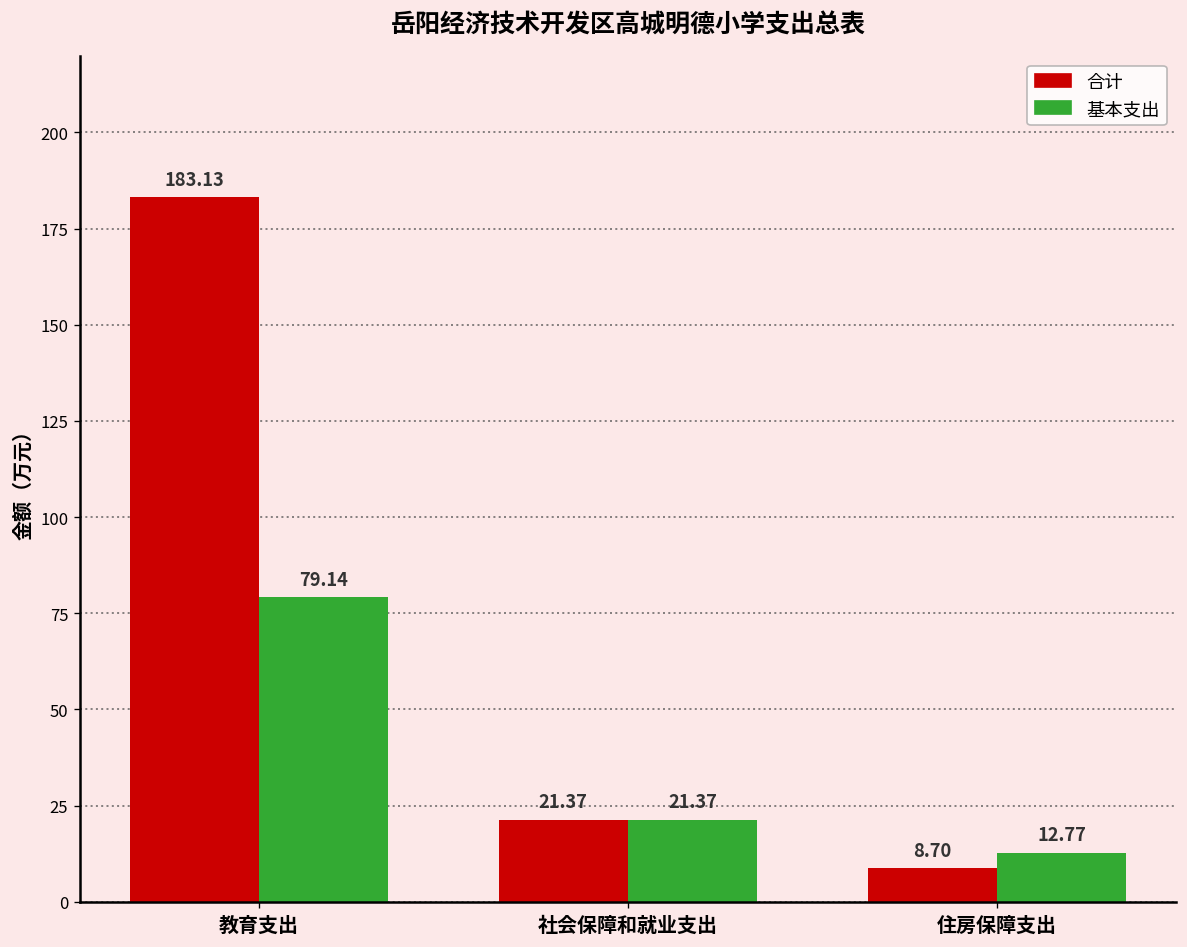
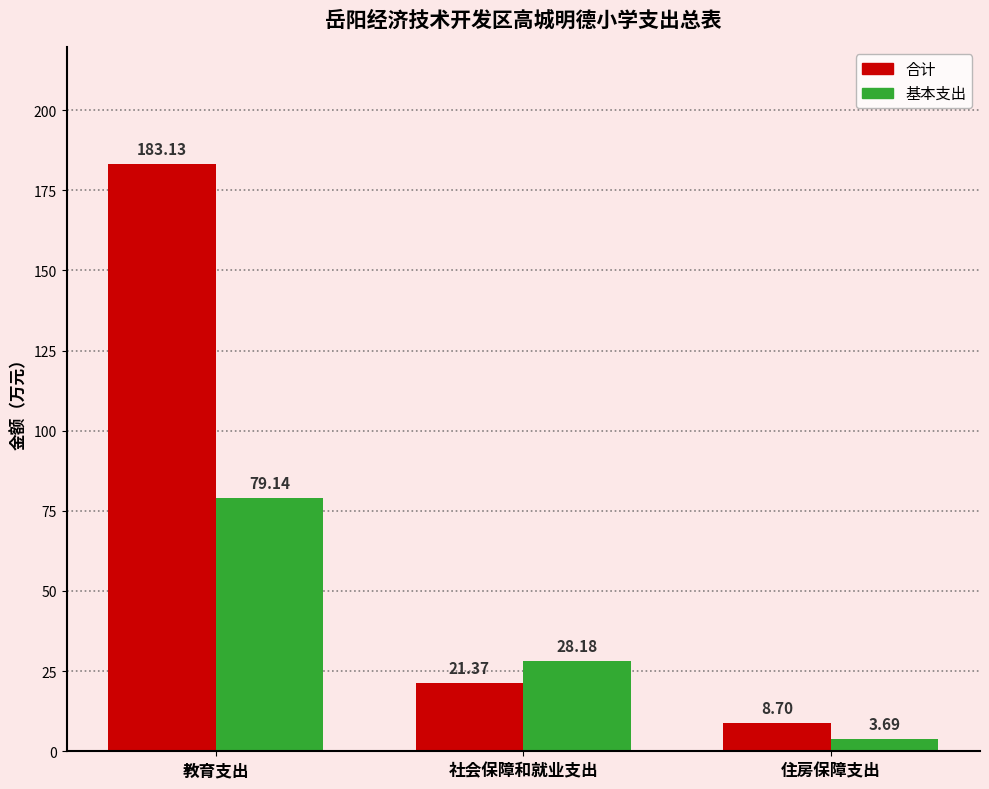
  {
    "合计": {
      "教育支出": 183.13,
      "社会保障和就业支出": 21.37,
      "住房保障支出": 8.70
    },
    "基本支出": {
      "教育支出": 79.14,
-     "社会保障和就业支出": 21.37,
-     "住房保障支出": 12.77
+     "社会保障和就业支出": 28.18,
+     "住房保障支出": 3.69
    }
  }
